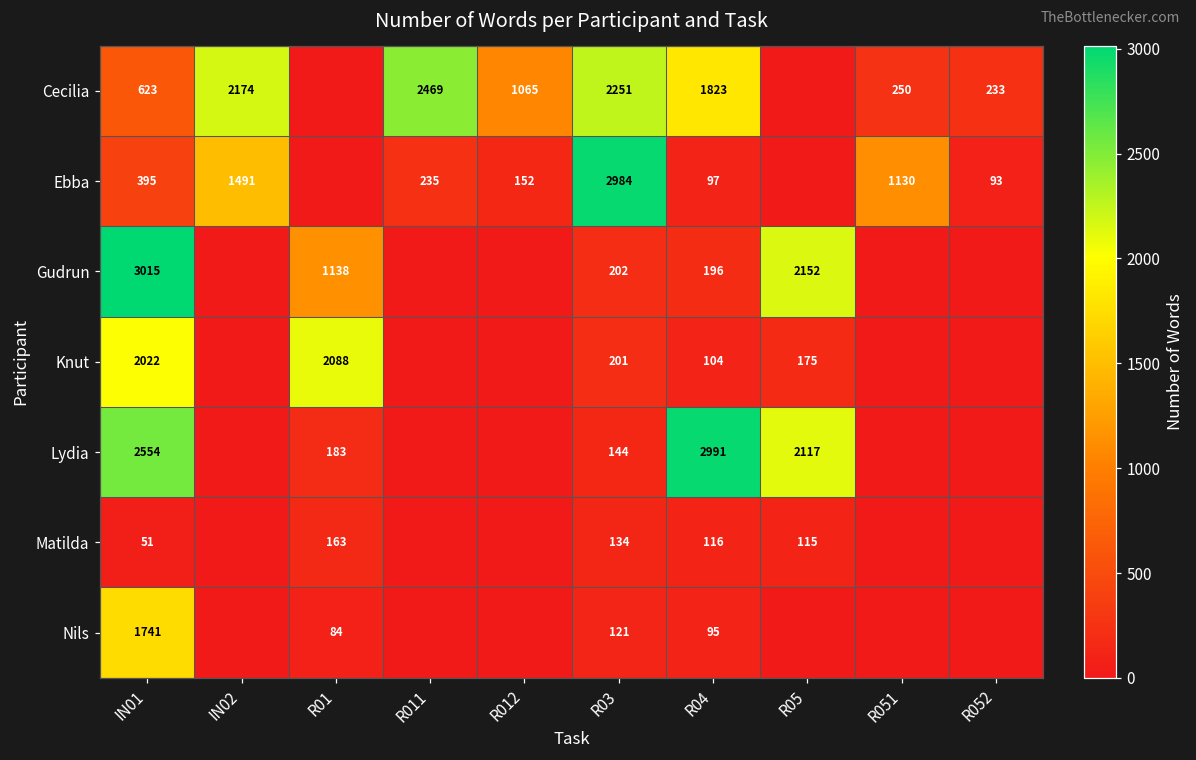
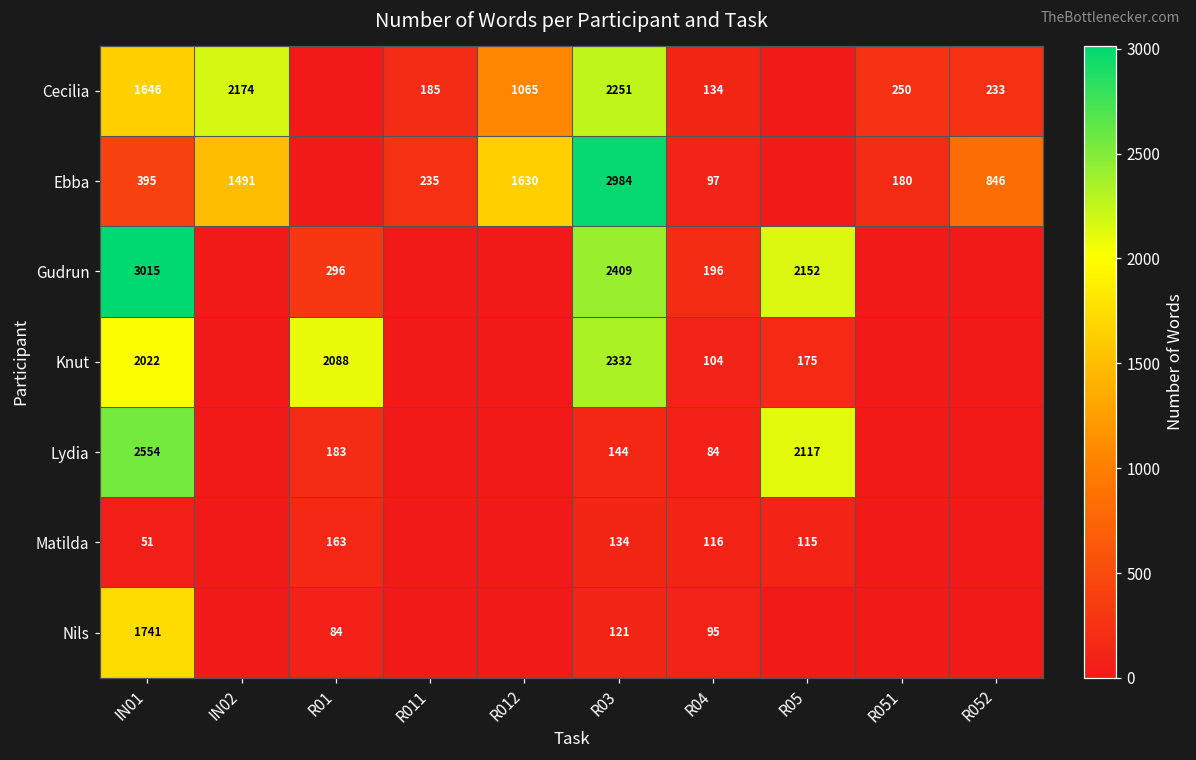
  {
    "Cecilia": {
-     "IN01": 623,
+     "IN01": 1646,
      "IN02": 2174,
-     "R011": 2469,
+     "R011": 185,
      "R012": 1065,
      "R03": 2251,
-     "R04": 1823,
+     "R04": 134,
      "R051": 250,
      "R052": 233
    },
    "Ebba": {
      "IN01": 395,
      "IN02": 1491,
      "R011": 235,
-     "R012": 152,
+     "R012": 1630,
      "R03": 2984,
      "R04": 97,
-     "R051": 1130,
-     "R052": 93
+     "R051": 180,
+     "R052": 846
    },
    "Gudrun": {
      "IN01": 3015,
-     "R01": 1138,
-     "R03": 202,
+     "R01": 296,
+     "R03": 2409,
      "R04": 196,
      "R05": 2152
    },
    "Knut": {
      "IN01": 2022,
      "R01": 2088,
-     "R03": 201,
+     "R03": 2332,
      "R04": 104,
      "R05": 175
    },
    "Lydia": {
      "IN01": 2554,
      "R01": 183,
      "R03": 144,
-     "R04": 2991,
+     "R04": 84,
      "R05": 2117
    },
    "Matilda": {
      "IN01": 51,
      "R01": 163,
      "R03": 134,
      "R04": 116,
      "R05": 115
    },
    "Nils": {
      "IN01": 1741,
      "R01": 84,
      "R03": 121,
      "R04": 95
    }
  }
